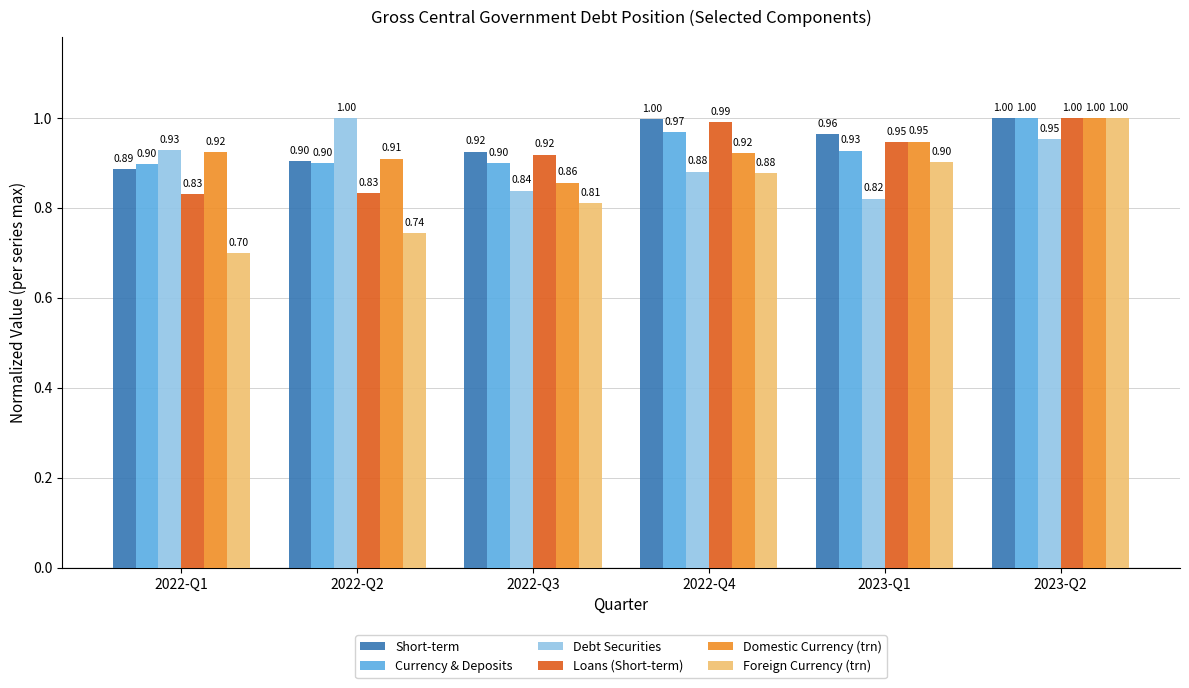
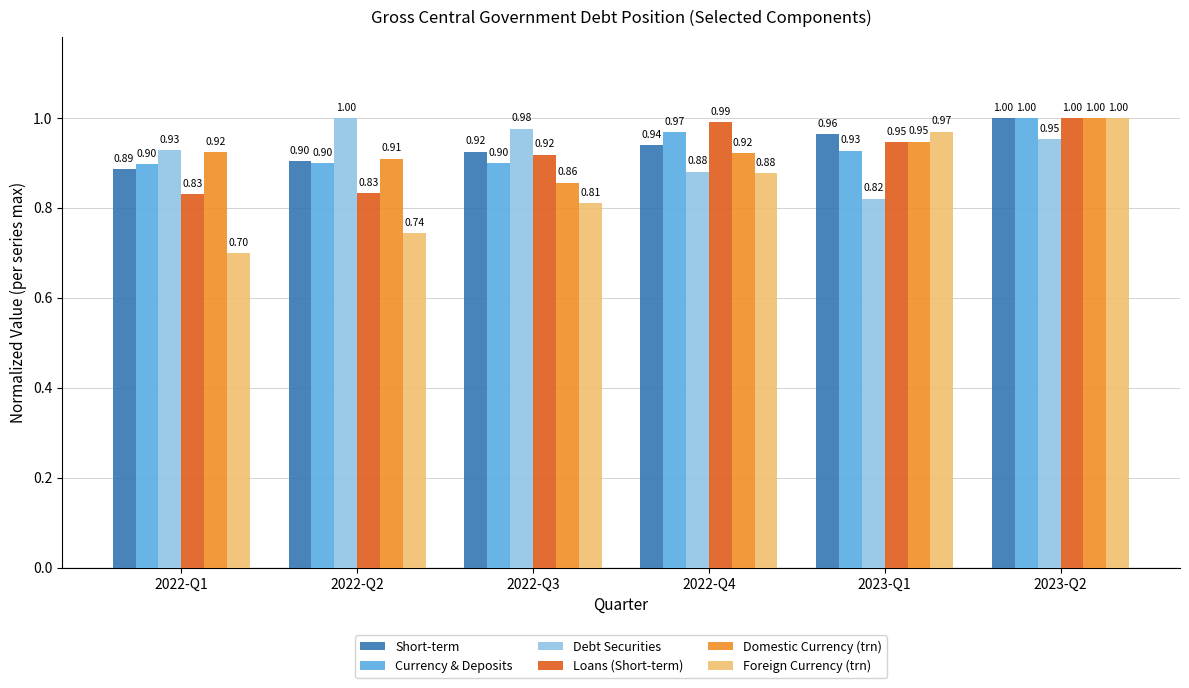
  {
    "Short-term": {
      "2022-Q1": 0.89,
      "2022-Q2": 0.90,
      "2022-Q3": 0.92,
-     "2022-Q4": 1.00,
+     "2022-Q4": 0.94,
      "2023-Q1": 0.96,
      "2023-Q2": 1.00
    },
    "Currency & Deposits": {
      "2022-Q1": 0.90,
      "2022-Q2": 0.90,
      "2022-Q3": 0.90,
      "2022-Q4": 0.97,
      "2023-Q1": 0.93,
      "2023-Q2": 1.00
    },
    "Debt Securities": {
      "2022-Q1": 0.93,
      "2022-Q2": 1.00,
-     "2022-Q3": 0.84,
+     "2022-Q3": 0.98,
      "2022-Q4": 0.88,
      "2023-Q1": 0.82,
      "2023-Q2": 0.95
    },
    "Foreign Currency (trn)": {
      "2022-Q1": 0.70,
      "2022-Q2": 0.74,
      "2022-Q3": 0.81,
      "2022-Q4": 0.88,
-     "2023-Q1": 0.90,
+     "2023-Q1": 0.97,
      "2023-Q2": 1.00
    }
  }
